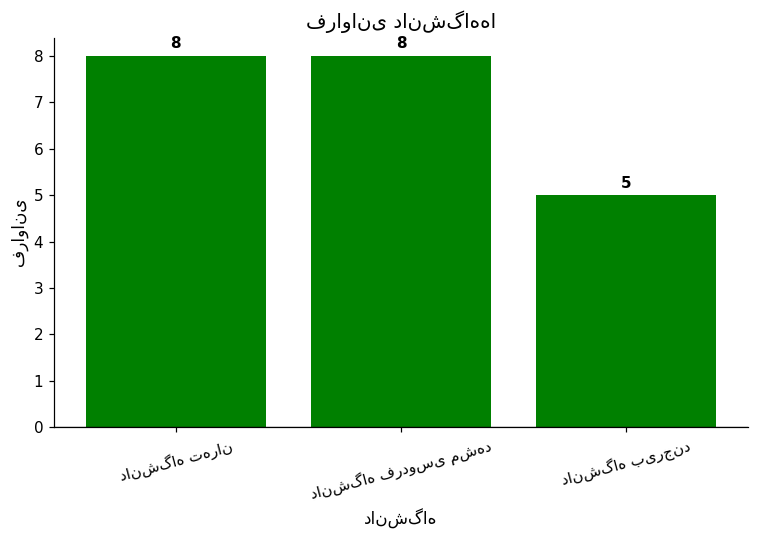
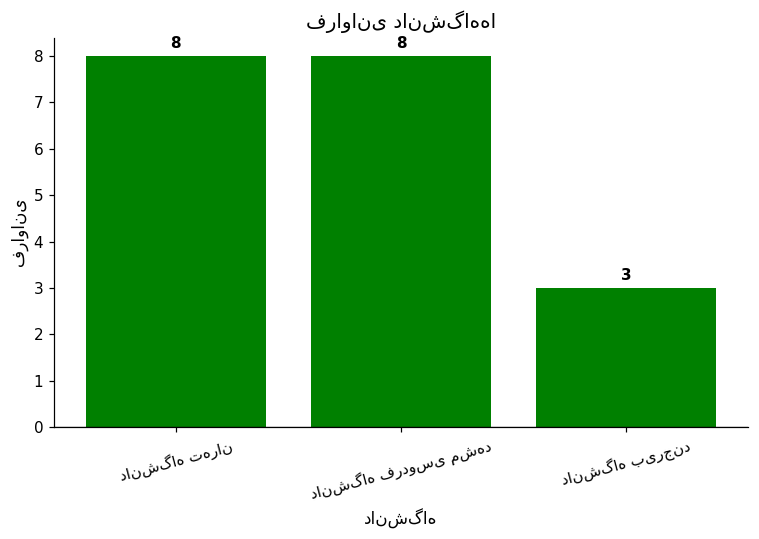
  {
    "دانشگاه تهران": 8,
    "دانشگاه فردوسی مشهد": 8,
-   "دانشگاه بیرجند": 5
+   "دانشگاه بیرجند": 3
  }
